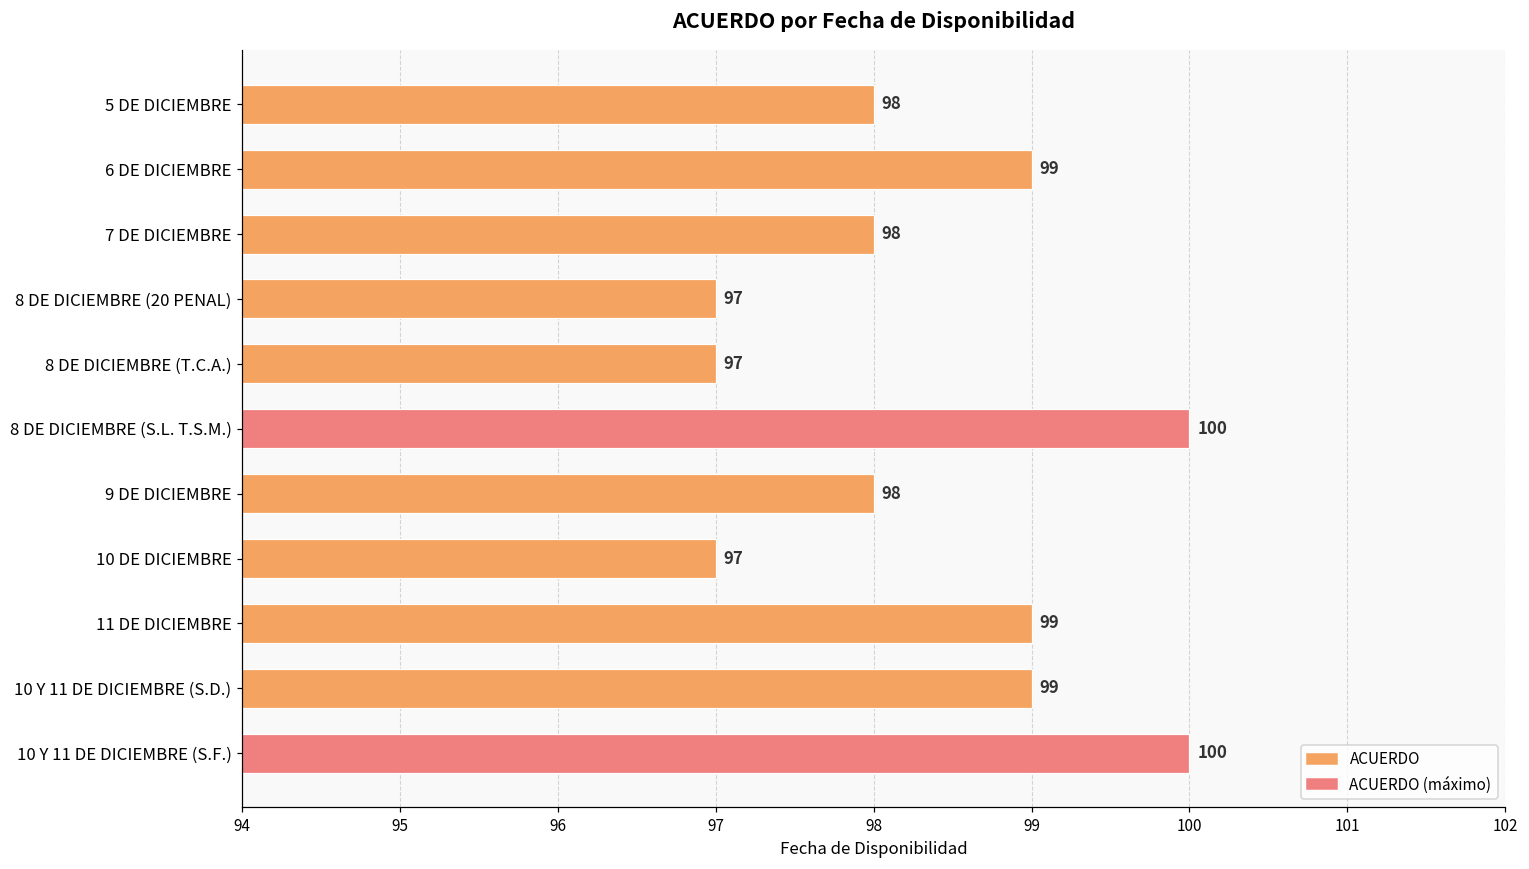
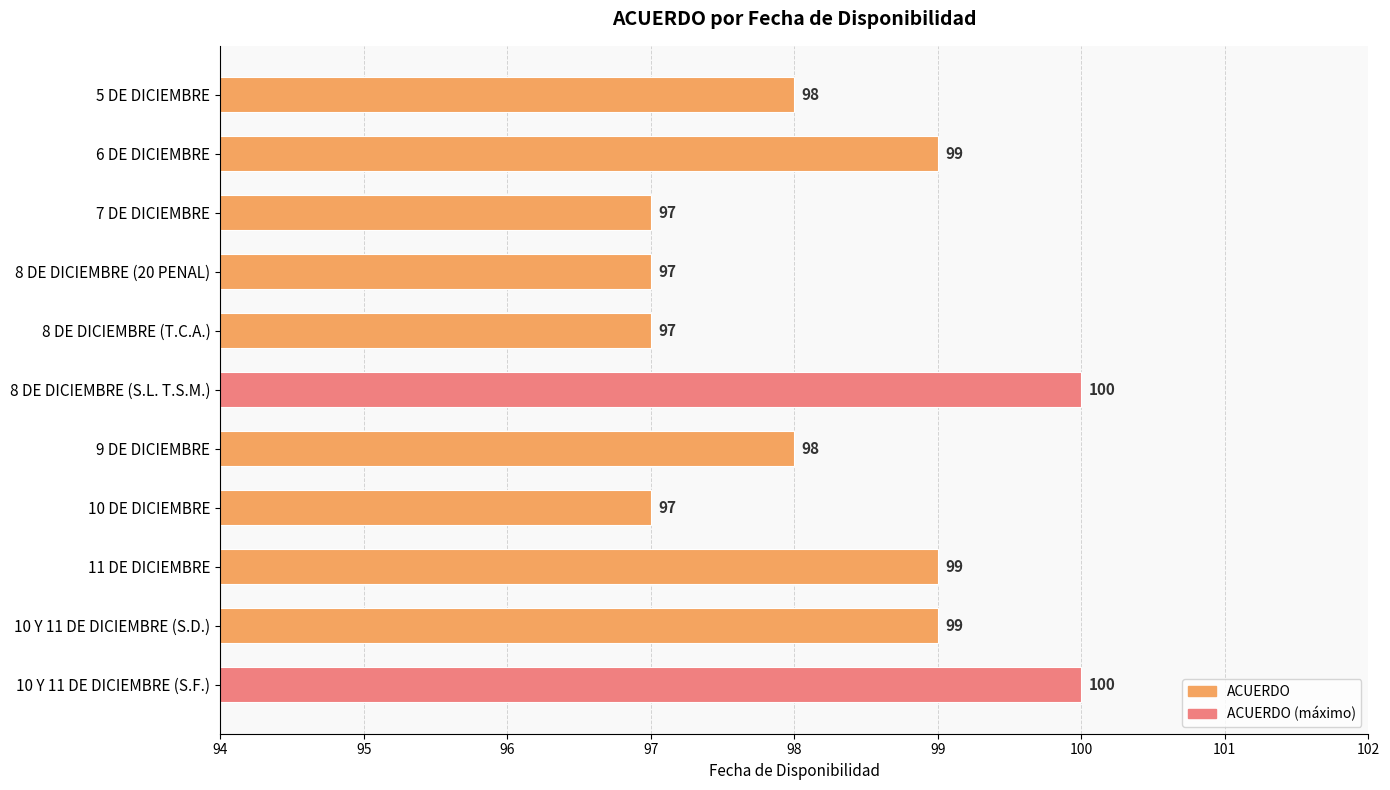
  {
    "5 DE DICIEMBRE": 98,
    "6 DE DICIEMBRE": 99,
-   "7 DE DICIEMBRE": 98,
+   "7 DE DICIEMBRE": 97,
    "8 DE DICIEMBRE (20 PENAL)": 97,
    "8 DE DICIEMBRE (T.C.A.)": 97,
    "8 DE DICIEMBRE (S.L. T.S.M.)": 100,
    "9 DE DICIEMBRE": 98,
    "10 DE DICIEMBRE": 97,
    "11 DE DICIEMBRE": 99,
    "10 Y 11 DE DICIEMBRE (S.D.)": 99,
    "10 Y 11 DE DICIEMBRE (S.F.)": 100
  }
